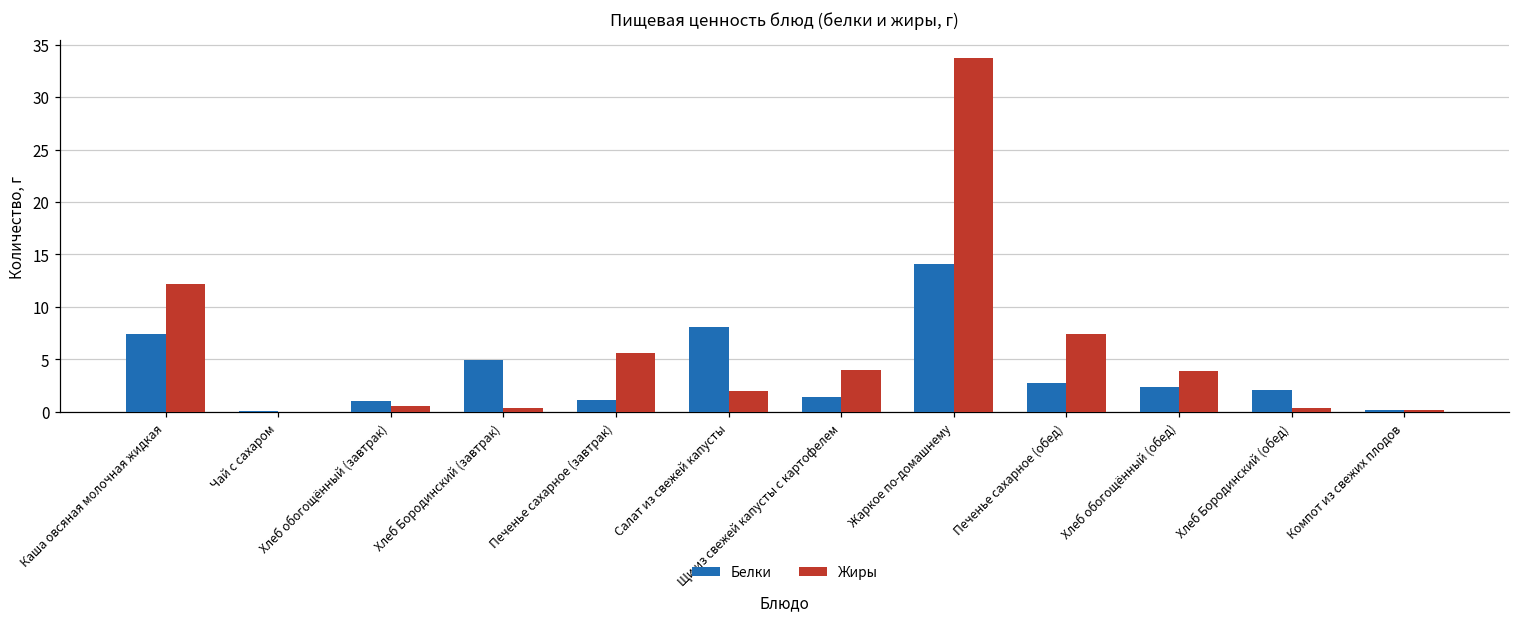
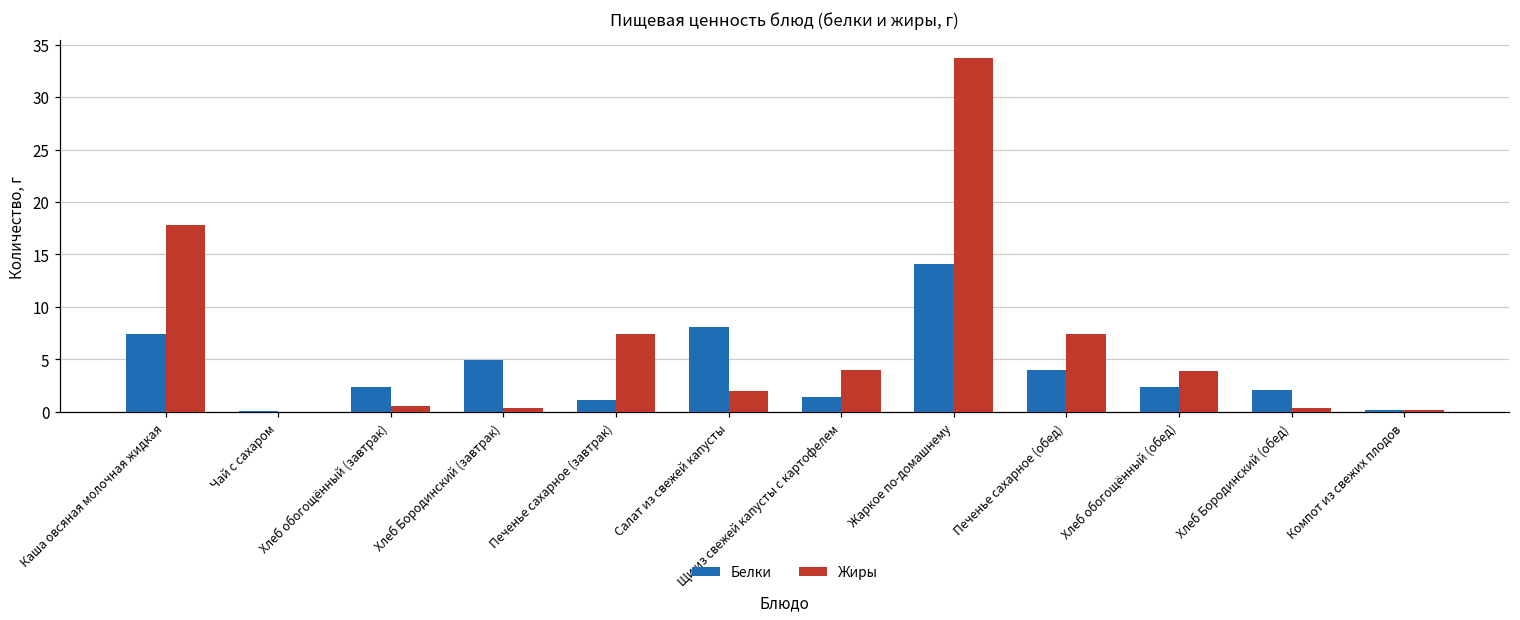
  {
    "Белки": {
      "Каша овсяная молочная жидкая": 7,
-     "Хлеб обогощённый (завтрак)": 1,
+     "Хлеб обогощённый (завтрак)": 2,
      "Хлеб Бородинский (завтрак)": 5,
      "Печенье сахарное (завтрак)": 1,
      "Салат из свежей капусты": 8,
      "Щи из свежей капусты с картофелем": 1,
      "Жаркое по-домашнему": 14,
-     "Печенье сахарное (обед)": 3,
+     "Печенье сахарное (обед)": 4,
      "Хлеб обогощённый (обед)": 2,
      "Хлеб Бородинский (обед)": 2
    },
    "Жиры": {
-     "Каша овсяная молочная жидкая": 12,
+     "Каша овсяная молочная жидкая": 18,
      "Хлеб обогощённый (завтрак)": 1,
      "Хлеб Бородинский (завтрак)": 0,
-     "Печенье сахарное (завтрак)": 6,
+     "Печенье сахарное (завтрак)": 7,
      "Салат из свежей капусты": 2,
      "Щи из свежей капусты с картофелем": 4,
      "Жаркое по-домашнему": 34,
      "Печенье сахарное (обед)": 7,
      "Хлеб обогощённый (обед)": 4,
      "Хлеб Бородинский (обед)": 0
    }
  }
